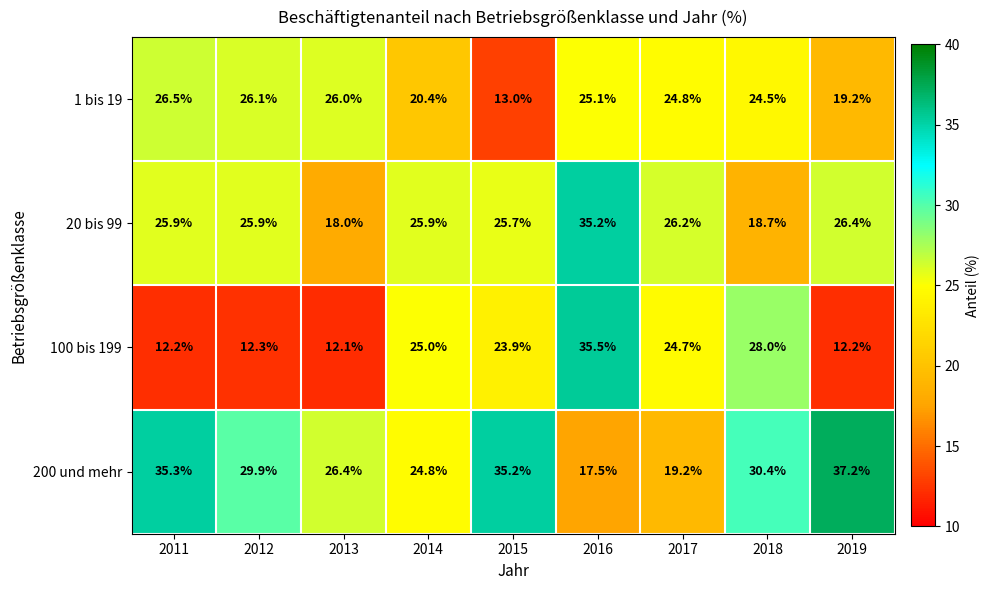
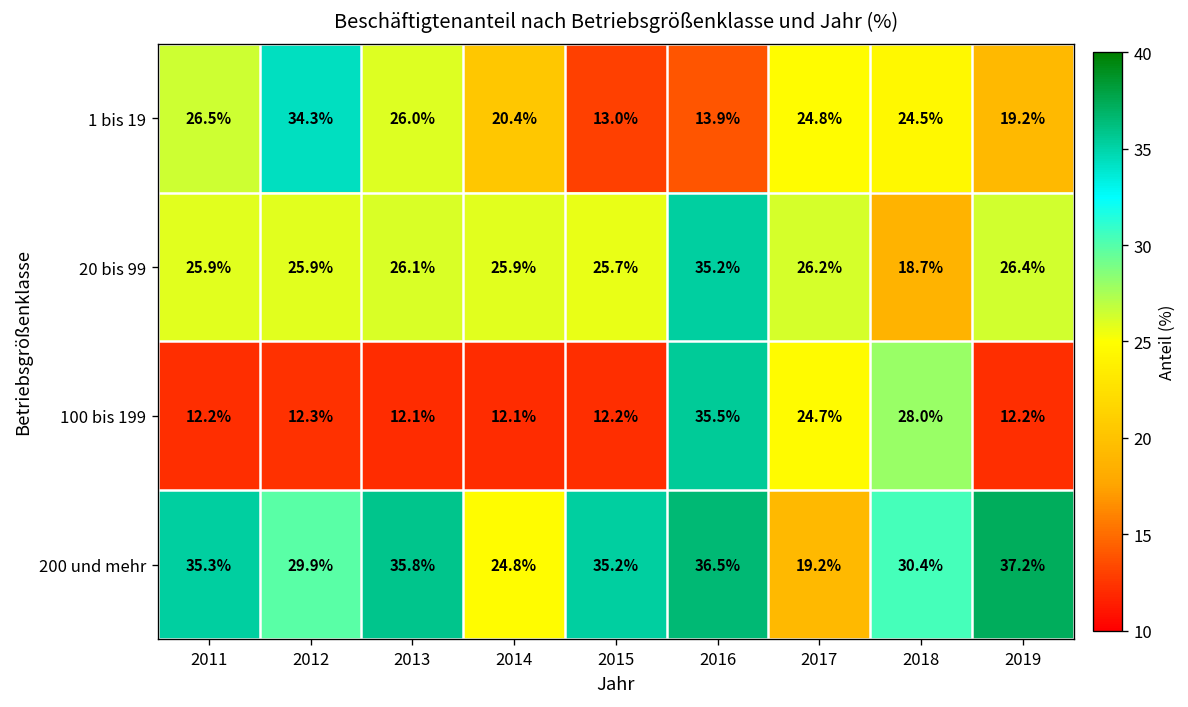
  {
    "1 bis 19": {
      "2011": "26.5%",
-     "2012": "26.1%",
+     "2012": "34.3%",
      "2013": "26.0%",
      "2014": "20.4%",
      "2015": "13.0%",
-     "2016": "25.1%",
+     "2016": "13.9%",
      "2017": "24.8%",
      "2018": "24.5%",
      "2019": "19.2%"
    },
    "20 bis 99": {
      "2011": "25.9%",
      "2012": "25.9%",
-     "2013": "18.0%",
+     "2013": "26.1%",
      "2014": "25.9%",
      "2015": "25.7%",
      "2016": "35.2%",
      "2017": "26.2%",
      "2018": "18.7%",
      "2019": "26.4%"
    },
    "100 bis 199": {
      "2011": "12.2%",
      "2012": "12.3%",
      "2013": "12.1%",
-     "2014": "25.0%",
-     "2015": "23.9%",
+     "2014": "12.1%",
+     "2015": "12.2%",
      "2016": "35.5%",
      "2017": "24.7%",
      "2018": "28.0%",
      "2019": "12.2%"
    },
    "200 und mehr": {
      "2011": "35.3%",
      "2012": "29.9%",
-     "2013": "26.4%",
+     "2013": "35.8%",
      "2014": "24.8%",
      "2015": "35.2%",
-     "2016": "17.5%",
+     "2016": "36.5%",
      "2017": "19.2%",
      "2018": "30.4%",
      "2019": "37.2%"
    }
  }
